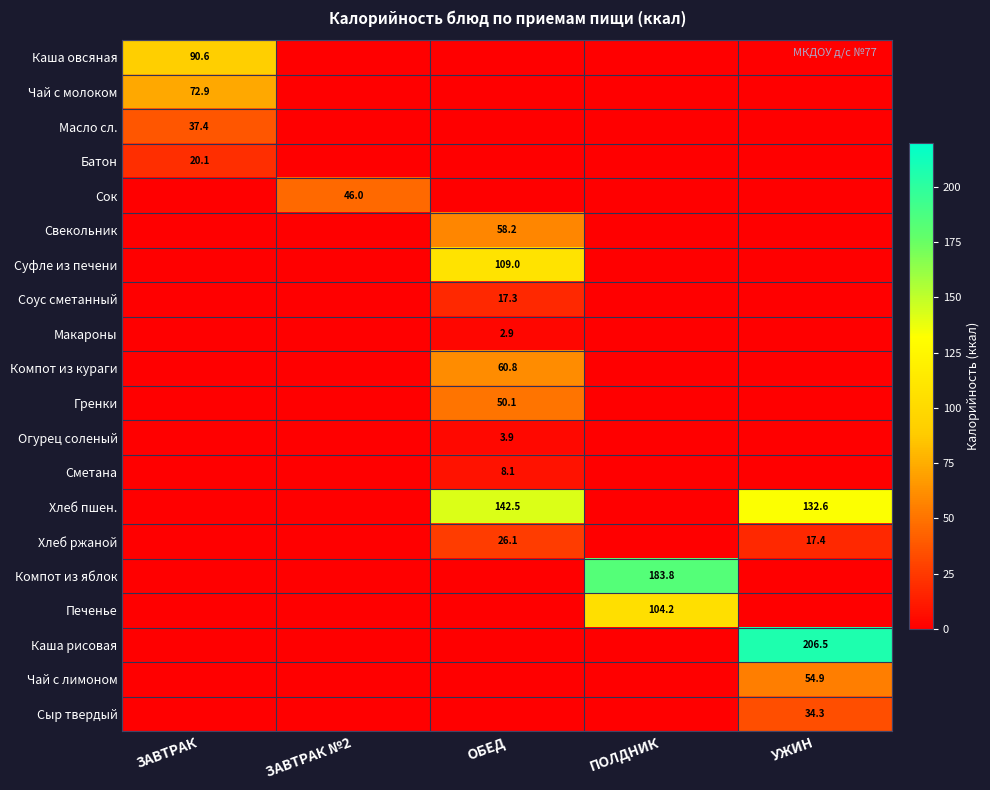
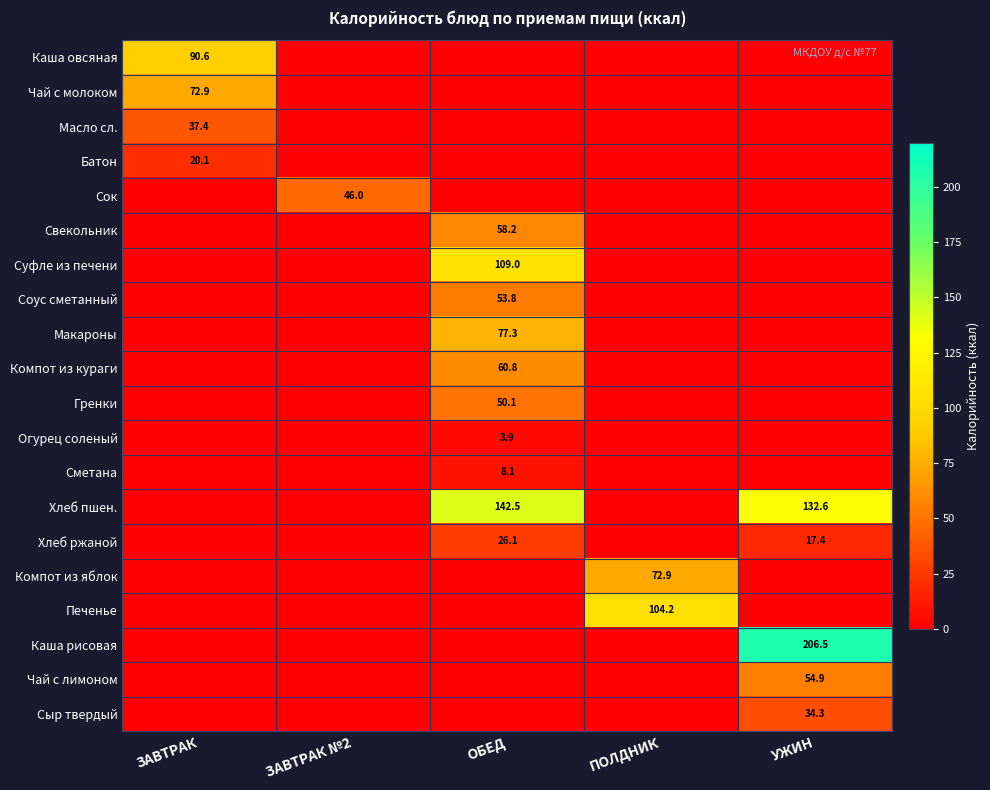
  {
    "Каша овсяная": {
      "ЗАВТРАК": 90.6,
      "УЖИН": 77
    },
    "Чай с молоком": {
      "ЗАВТРАК": 72.9
    },
    "Масло сл.": {
      "ЗАВТРАК": 37.4
    },
    "Батон": {
      "ЗАВТРАК": 20.1
    },
    "Сок": {
      "ЗАВТРАК №2": 46.0
    },
    "Свекольник": {
      "ОБЕД": 58.2
    },
    "Суфле из печени": {
      "ОБЕД": 109.0
    },
    "Соус сметанный": {
-     "ОБЕД": 17.3
+     "ОБЕД": 53.8
    },
    "Макароны": {
-     "ОБЕД": 2.9
+     "ОБЕД": 77.3
    },
    "Компот из кураги": {
      "ОБЕД": 60.8
    },
    "Гренки": {
      "ОБЕД": 50.1
    },
    "Огурец соленый": {
      "ОБЕД": 3.9
    },
    "Сметана": {
      "ОБЕД": 8.1
    },
    "Хлеб пшен.": {
      "ОБЕД": 142.5,
      "УЖИН": 132.6
    },
    "Хлеб ржаной": {
      "ОБЕД": 26.1,
      "УЖИН": 17.4
    },
    "Компот из яблок": {
-     "ПОЛДНИК": 183.8
+     "ПОЛДНИК": 72.9
    },
    "Печенье": {
      "ПОЛДНИК": 104.2
    },
    "Каша рисовая": {
      "УЖИН": 206.5
    },
    "Чай с лимоном": {
      "УЖИН": 54.9
    },
    "Сыр твердый": {
      "УЖИН": 34.3
    }
  }
